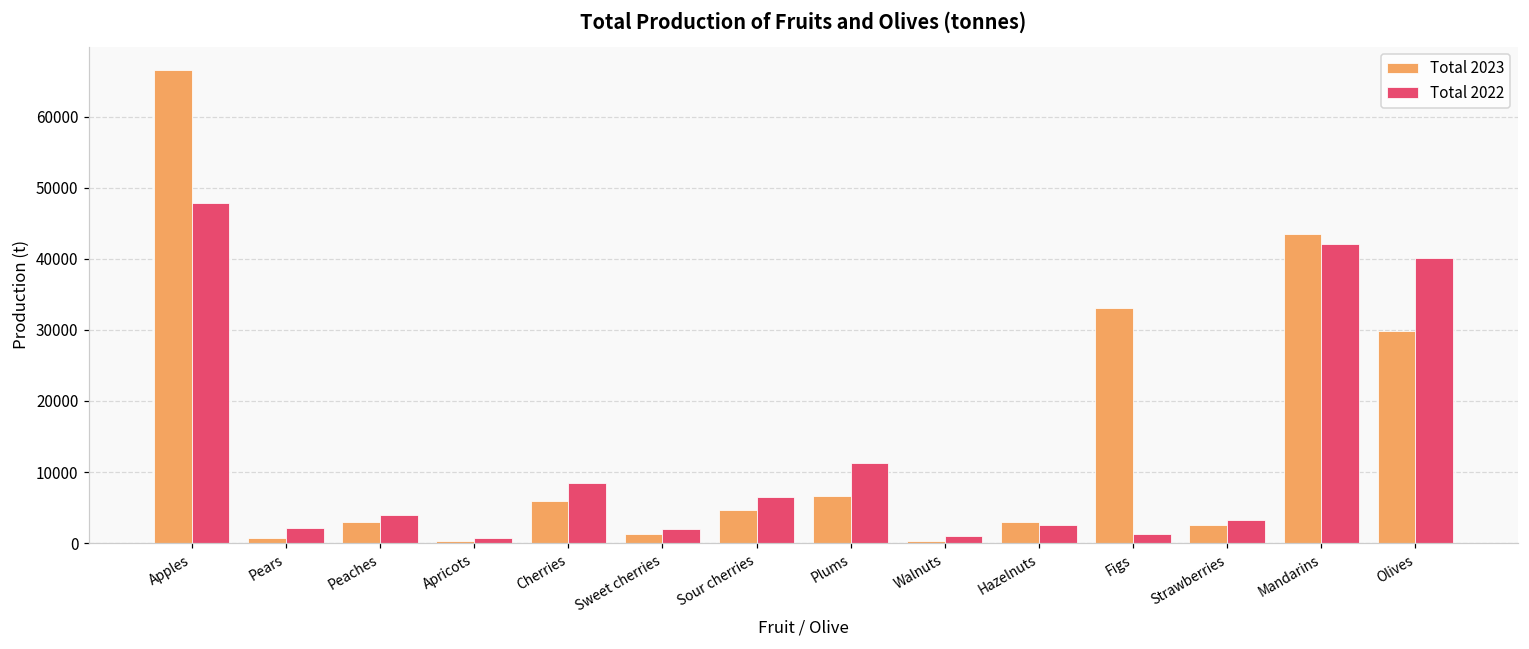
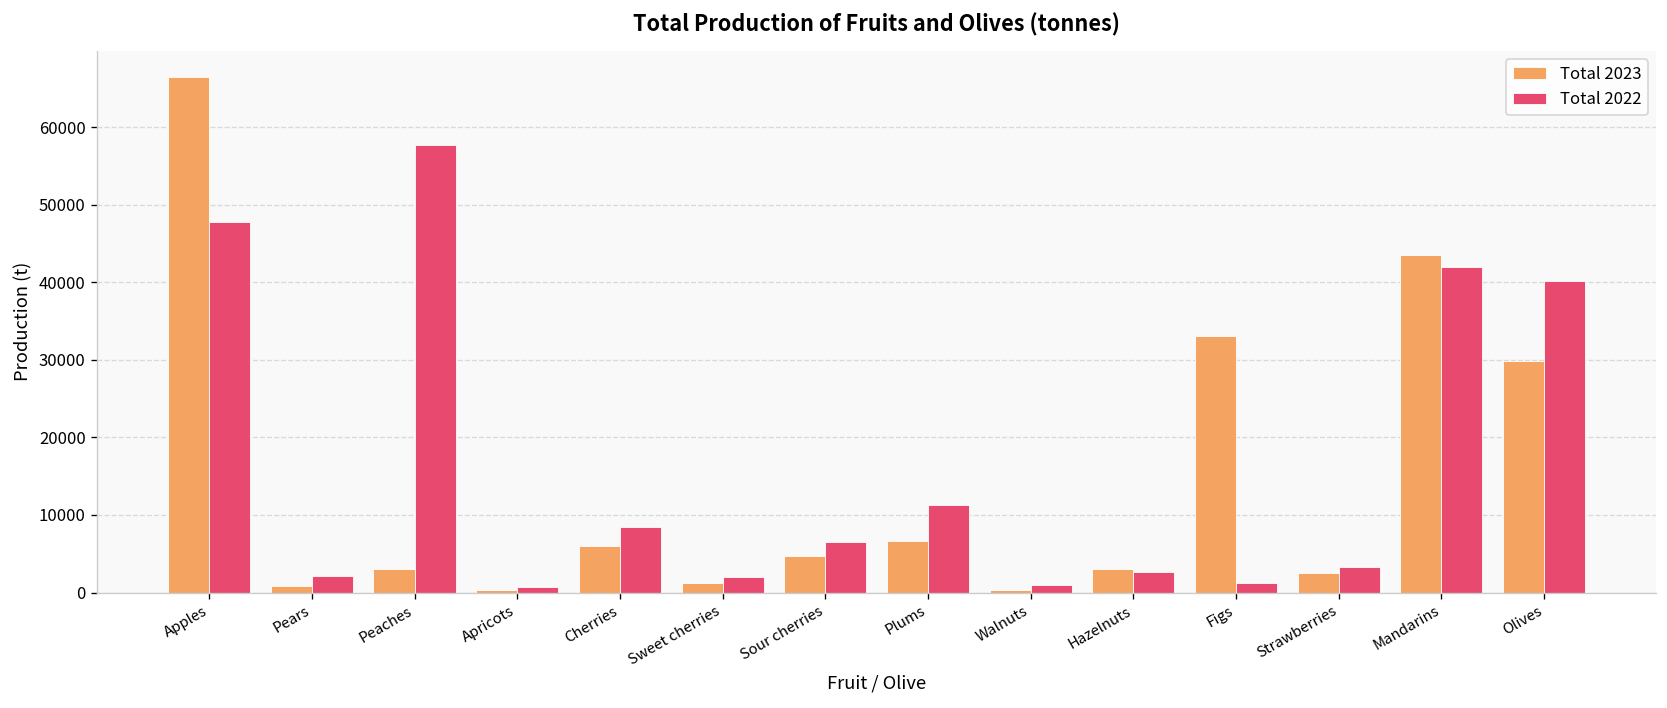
  {
    "Total 2023": {
      "Apples": 67000,
      "Pears": 1000,
      "Peaches": 3000,
      "Cherries": 6000,
      "Sweet cherries": 1000,
      "Sour cherries": 5000,
      "Plums": 7000,
      "Hazelnuts": 3000,
      "Figs": 33000,
      "Strawberries": 2000,
      "Mandarins": 44000,
      "Olives": 30000
    },
    "Total 2022": {
      "Apples": 48000,
      "Pears": 2000,
-     "Peaches": 4000,
+     "Peaches": 58000,
      "Apricots": 1000,
      "Cherries": 9000,
      "Sweet cherries": 2000,
      "Sour cherries": 6000,
      "Plums": 11000,
      "Walnuts": 1000,
      "Hazelnuts": 3000,
      "Figs": 1000,
      "Strawberries": 3000,
      "Mandarins": 42000,
      "Olives": 40000
    }
  }
